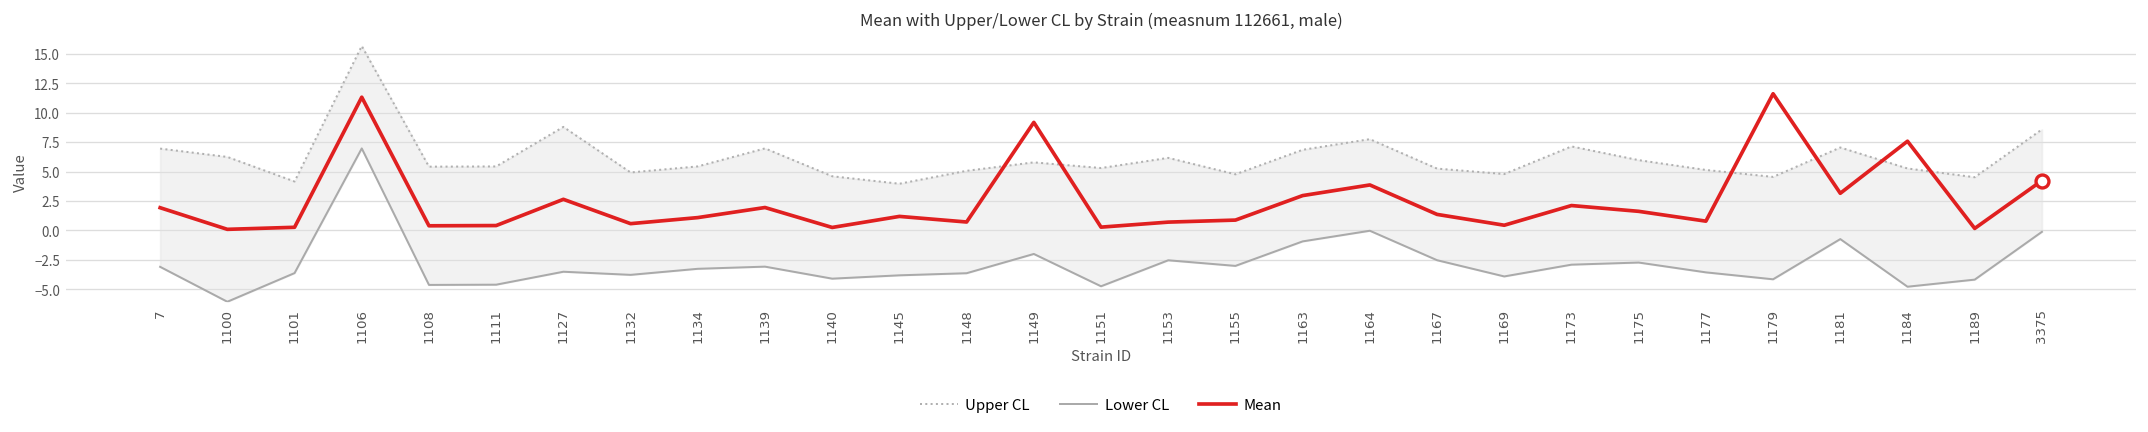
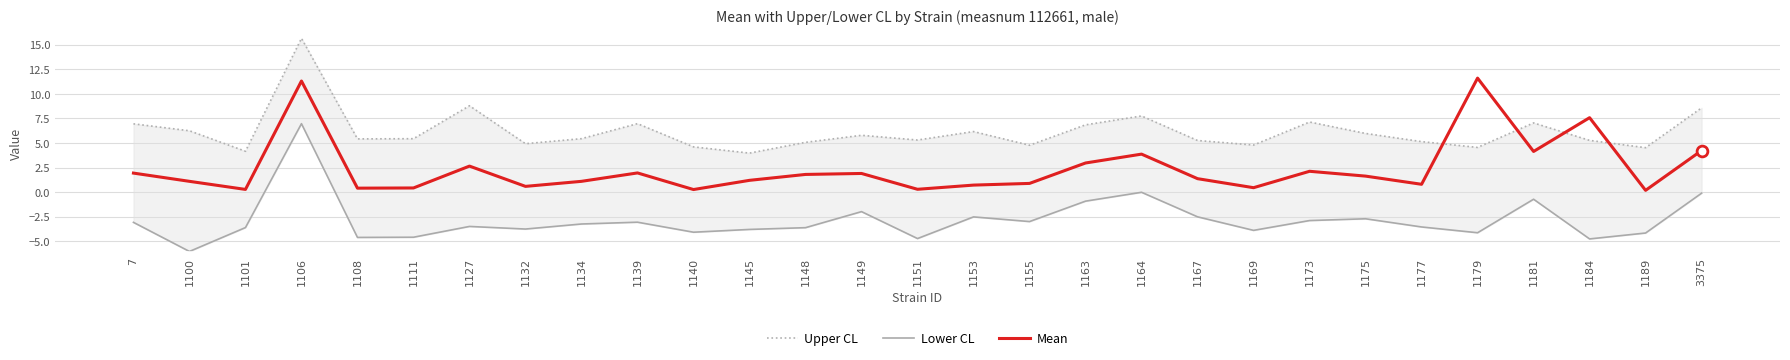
  {
    "Mean": {
      "7": 2,
-     "1100": 0,
+     "1100": 1,
      "1101": 0,
      "1106": 11,
      "1108": 0,
      "1111": 0,
      "1127": 3,
      "1132": 1,
      "1134": 1,
      "1139": 2,
      "1140": 0,
      "1145": 1,
-     "1148": 1,
-     "1149": 9,
+     "1148": 2,
+     "1149": 2,
      "1151": 0,
      "1153": 1,
      "1155": 1,
      "1163": 3,
      "1164": 4,
      "1167": 1,
      "1169": 0,
      "1173": 2,
      "1175": 2,
      "1177": 1,
      "1179": 12,
-     "1181": 3,
+     "1181": 4,
      "1184": 8,
      "1189": 0
    }
  }
